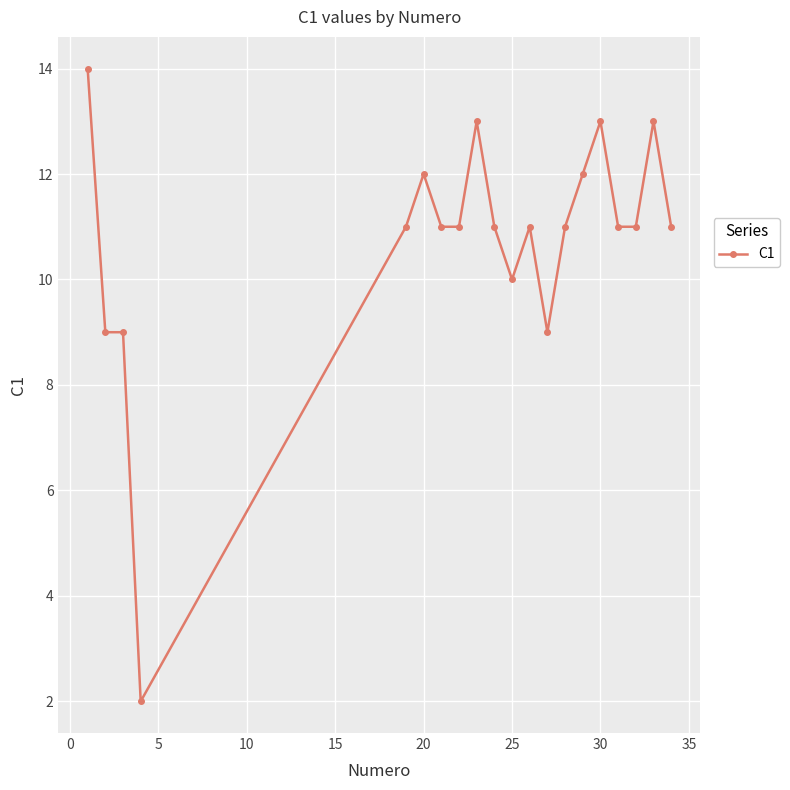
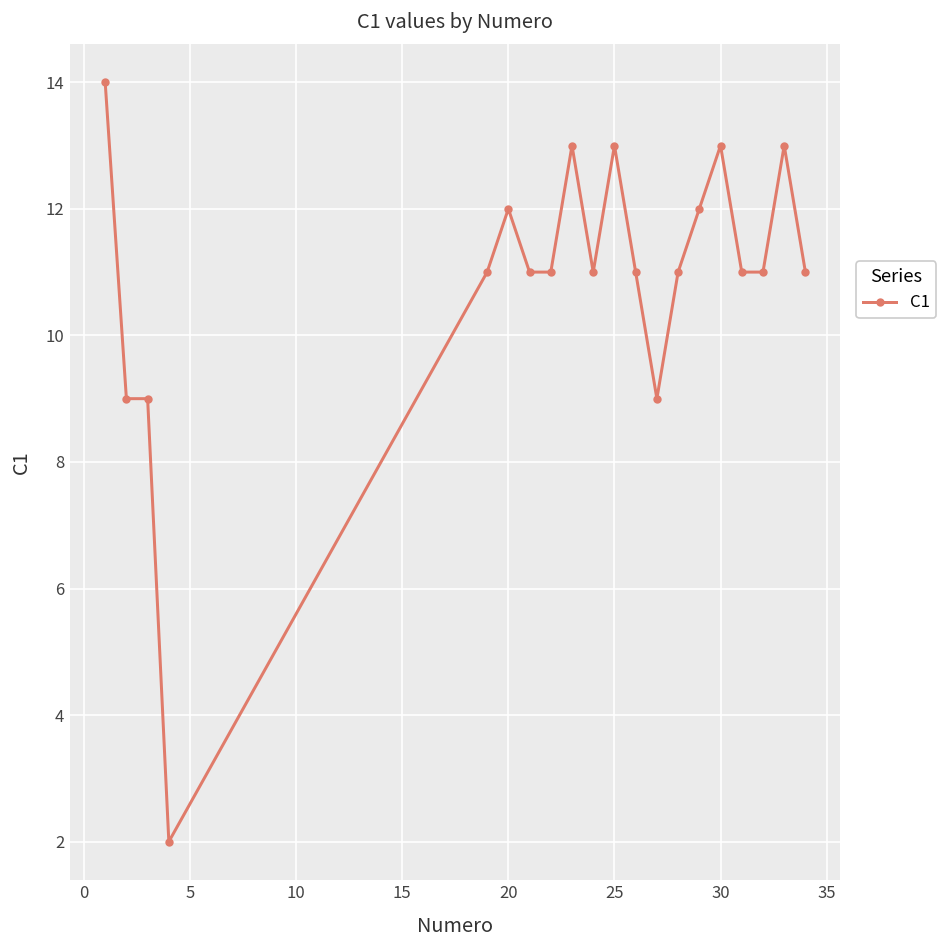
  {
    "20": 12,
-   "25": 10,
+   "25": 13,
    "30": 13
  }
